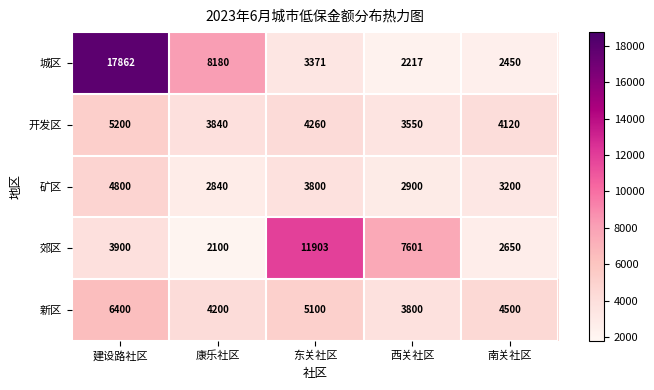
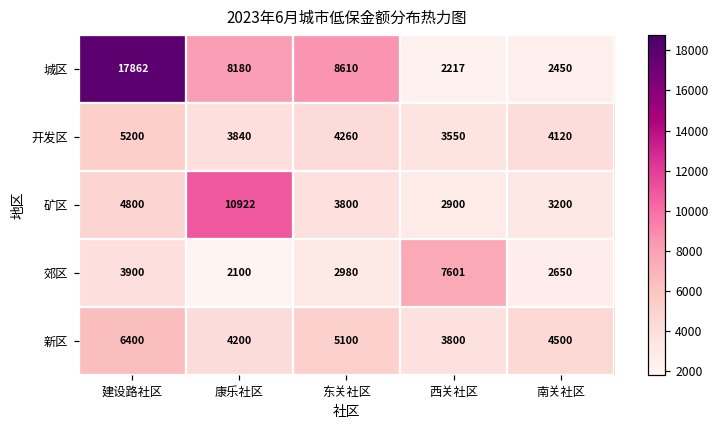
  {
    "城区": {
      "建设路社区": 17862,
      "康乐社区": 8180,
-     "东关社区": 3371,
+     "东关社区": 8610,
      "西关社区": 2217,
      "南关社区": 2450
    },
    "开发区": {
      "建设路社区": 5200,
      "康乐社区": 3840,
      "东关社区": 4260,
      "西关社区": 3550,
      "南关社区": 4120
    },
    "矿区": {
      "建设路社区": 4800,
-     "康乐社区": 2840,
+     "康乐社区": 10922,
      "东关社区": 3800,
      "西关社区": 2900,
      "南关社区": 3200
    },
    "郊区": {
      "建设路社区": 3900,
      "康乐社区": 2100,
-     "东关社区": 11903,
+     "东关社区": 2980,
      "西关社区": 7601,
      "南关社区": 2650
    },
    "新区": {
      "建设路社区": 6400,
      "康乐社区": 4200,
      "东关社区": 5100,
      "西关社区": 3800,
      "南关社区": 4500
    }
  }
